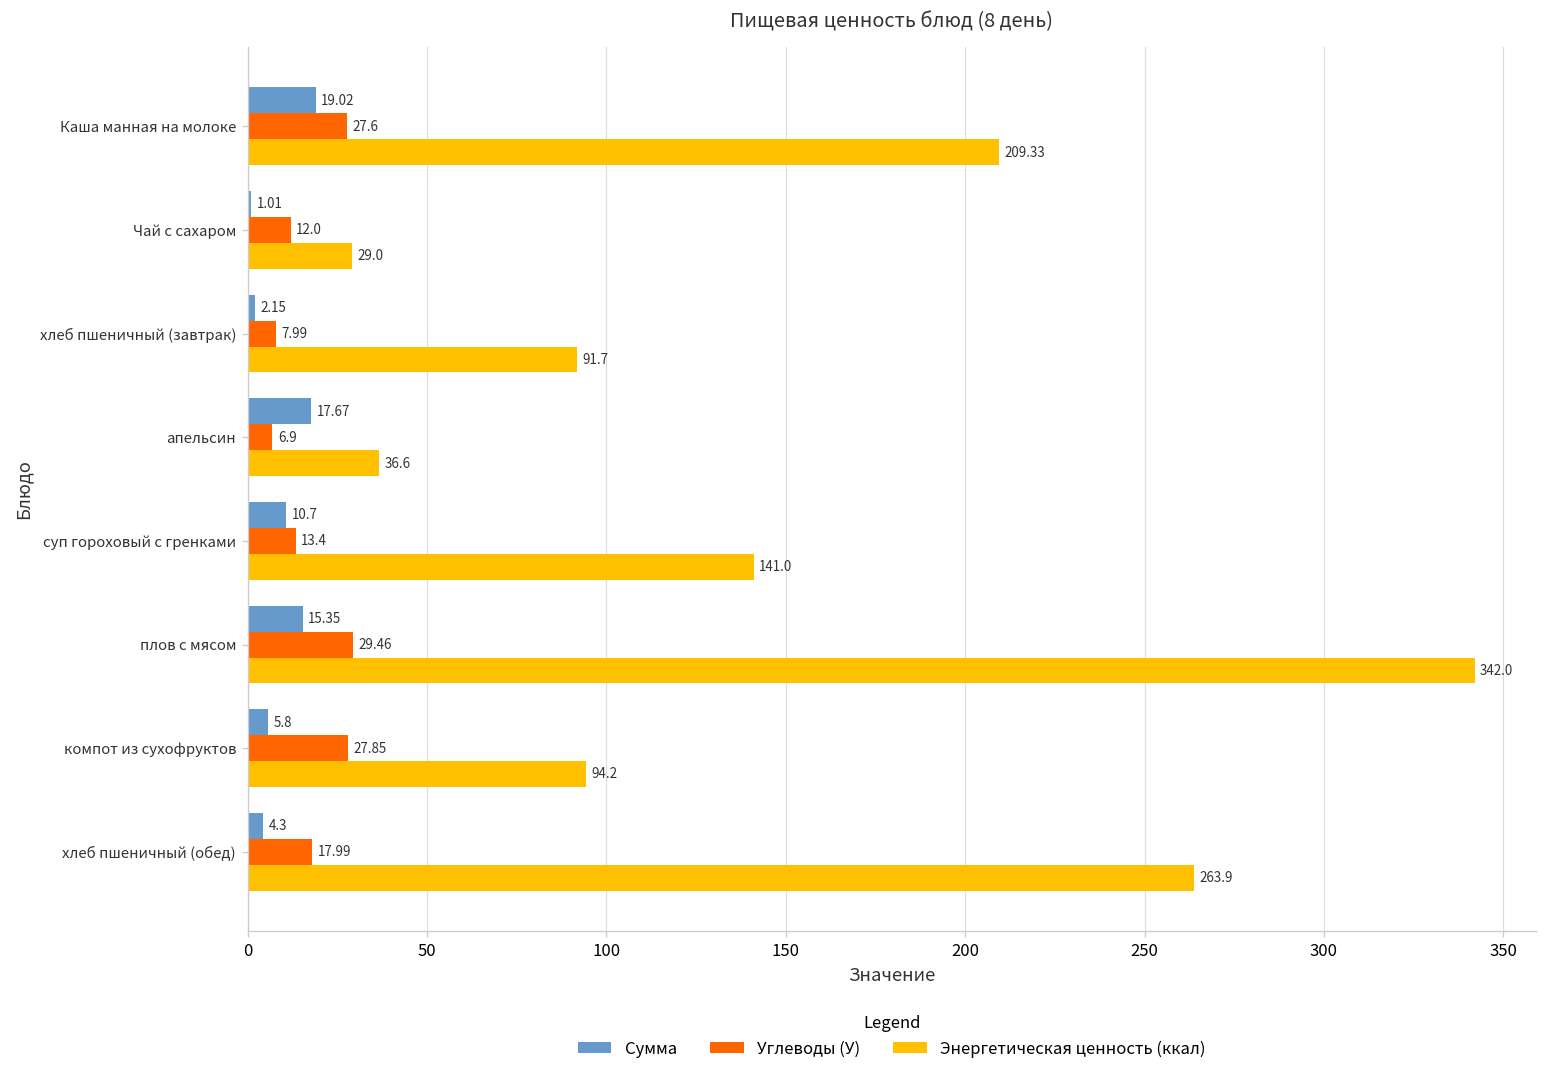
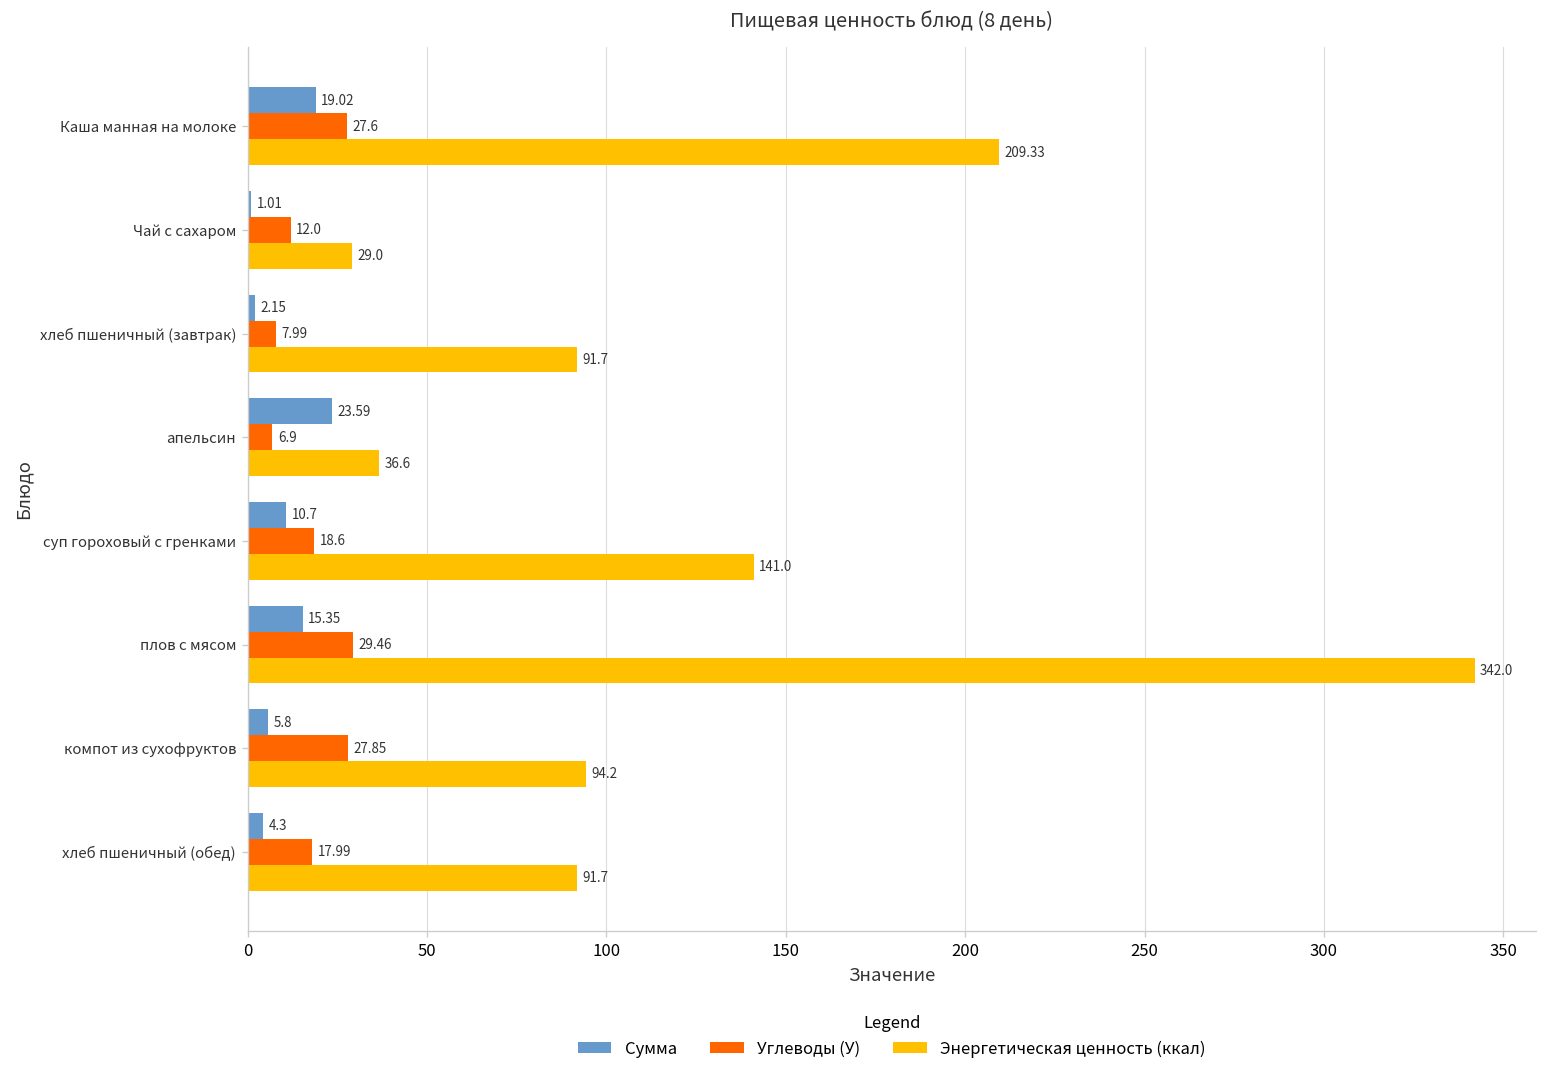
  {
    "Сумма": {
      "Каша манная на молоке": 19.02,
      "Чай с сахаром": 1.01,
      "хлеб пшеничный (завтрак)": 2.15,
-     "апельсин": 17.67,
+     "апельсин": 23.59,
      "суп гороховый с гренками": 10.7,
      "плов с мясом": 15.35,
      "компот из сухофруктов": 5.8,
      "хлеб пшеничный (обед)": 4.3
    },
    "Углеводы (У)": {
      "Каша манная на молоке": 27.6,
      "Чай с сахаром": 12.0,
      "хлеб пшеничный (завтрак)": 7.99,
      "апельсин": 6.9,
-     "суп гороховый с гренками": 13.4,
+     "суп гороховый с гренками": 18.6,
      "плов с мясом": 29.46,
      "компот из сухофруктов": 27.85,
      "хлеб пшеничный (обед)": 17.99
    },
    "Энергетическая ценность (ккал)": {
      "Каша манная на молоке": 209.33,
      "Чай с сахаром": 29.0,
      "хлеб пшеничный (завтрак)": 91.7,
      "апельсин": 36.6,
      "суп гороховый с гренками": 141.0,
      "плов с мясом": 342.0,
      "компот из сухофруктов": 94.2,
-     "хлеб пшеничный (обед)": 263.9
+     "хлеб пшеничный (обед)": 91.7
    }
  }
